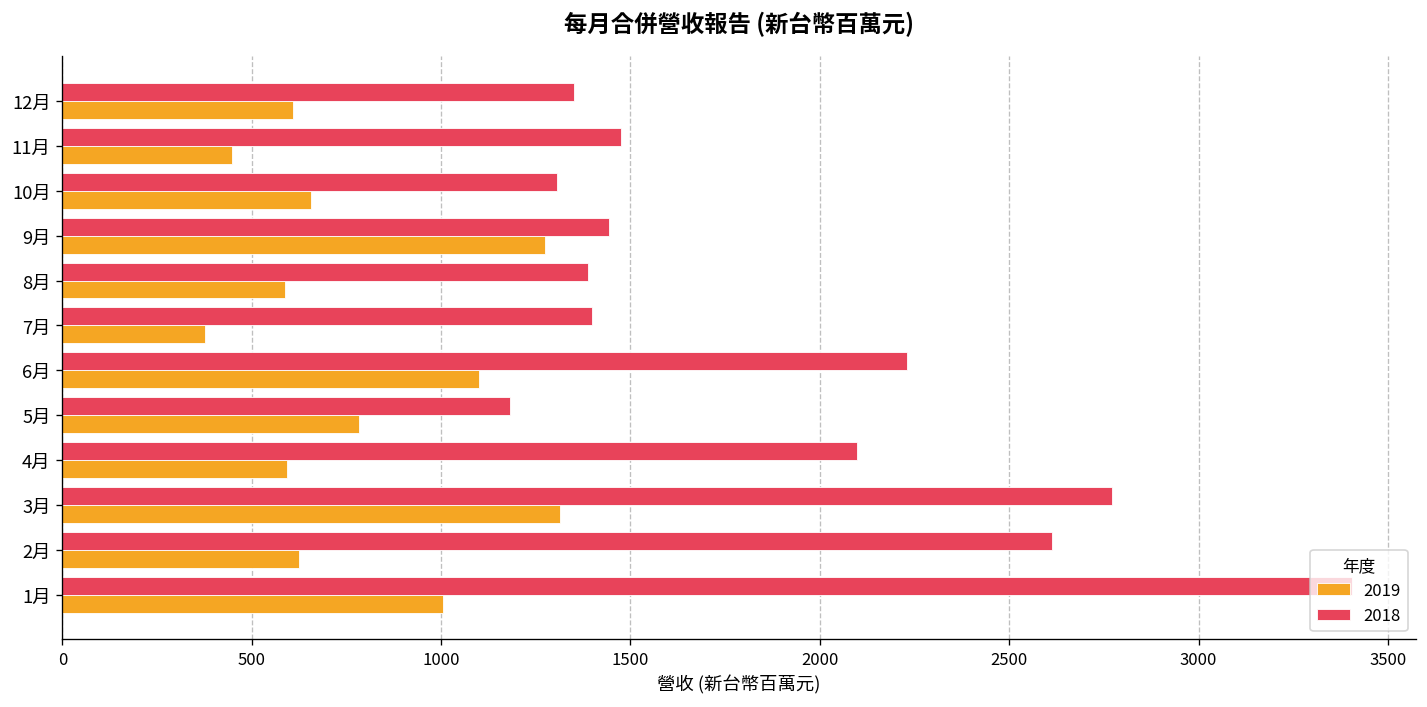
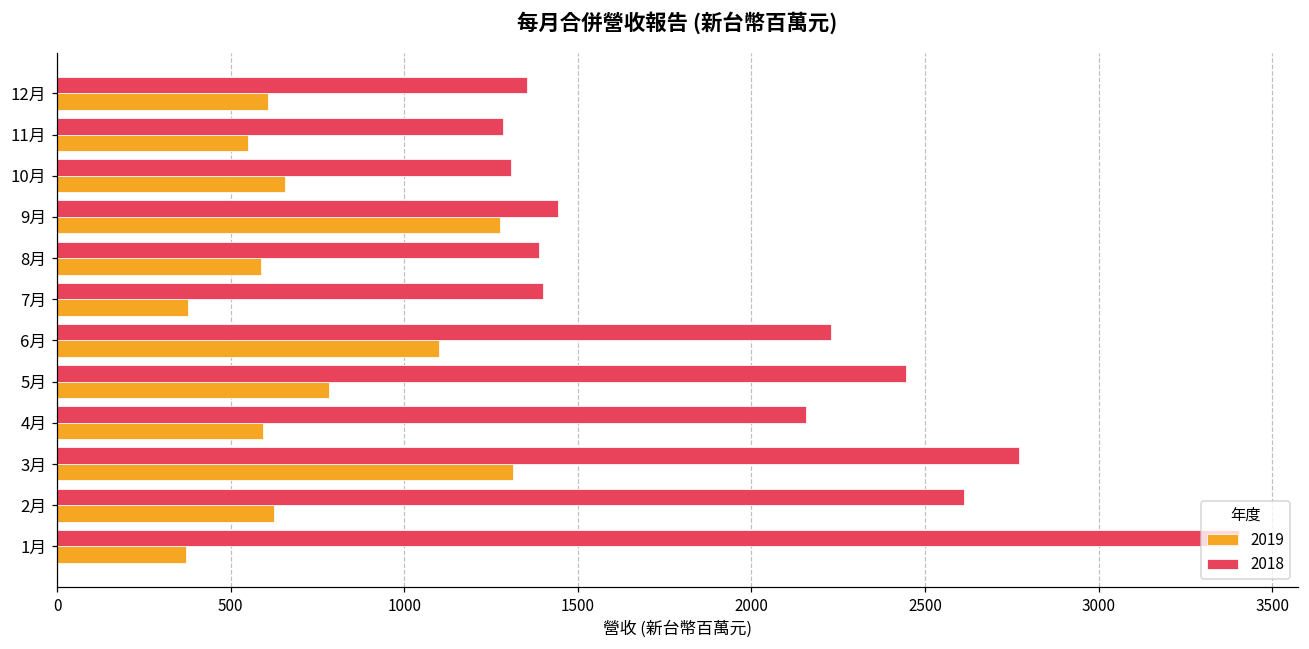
  {
    "2019": {
      "12月": 610,
-     "11月": 450,
+     "11月": 550,
      "10月": 660,
      "9月": 1280,
      "8月": 590,
      "7月": 380,
      "6月": 1100,
      "5月": 780,
      "4月": 590,
      "3月": 1310,
      "2月": 630,
-     "1月": 1010
+     "1月": 370
    },
    "2018": {
      "12月": 1350,
-     "11月": 1470,
+     "11月": 1280,
      "10月": 1310,
      "9月": 1440,
      "8月": 1390,
      "7月": 1400,
      "6月": 2230,
-     "5月": 1180,
-     "4月": 2100,
+     "5月": 2450,
+     "4月": 2160,
      "3月": 2770,
      "2月": 2610
    }
  }
